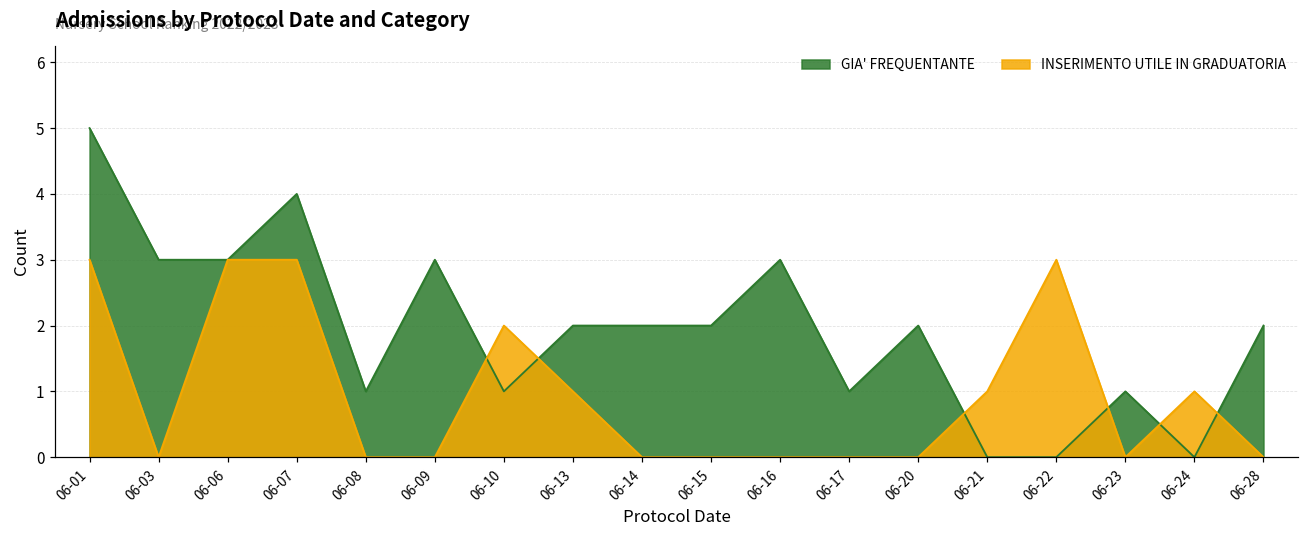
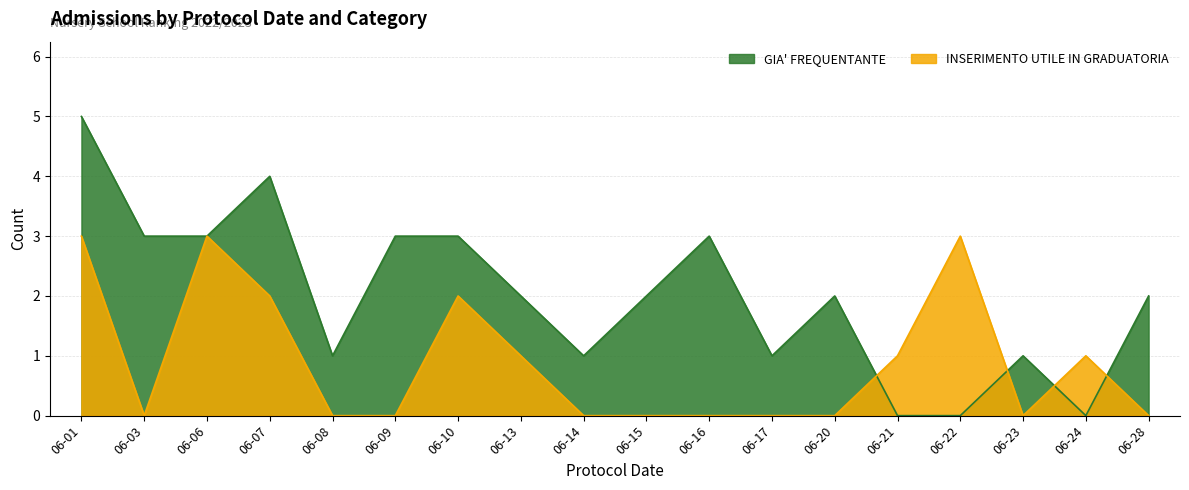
  {
    "GIA' FREQUENTANTE": {
      "06-01": 5,
      "06-03": 3,
      "06-07": 4,
      "06-08": 1,
      "06-09": 3,
-     "06-10": 1,
+     "06-10": 3,
      "06-13": 2,
-     "06-14": 2,
+     "06-14": 1,
      "06-15": 2,
      "06-16": 3,
      "06-17": 1,
      "06-20": 2,
      "06-21": 0,
      "06-22": 0,
      "06-23": 1,
      "06-24": 0,
      "06-28": 2
    },
    "INSERIMENTO UTILE IN GRADUATORIA": {
      "06-01": 3,
      "06-03": 0,
-     "06-07": 3,
+     "06-07": 2,
      "06-08": 0,
      "06-09": 0,
      "06-10": 2,
      "06-13": 1,
      "06-14": 0,
      "06-15": 0,
      "06-16": 0,
      "06-17": 0,
      "06-20": 0,
      "06-21": 1,
      "06-22": 3,
      "06-23": 0,
      "06-24": 1,
      "06-28": 0
    }
  }
